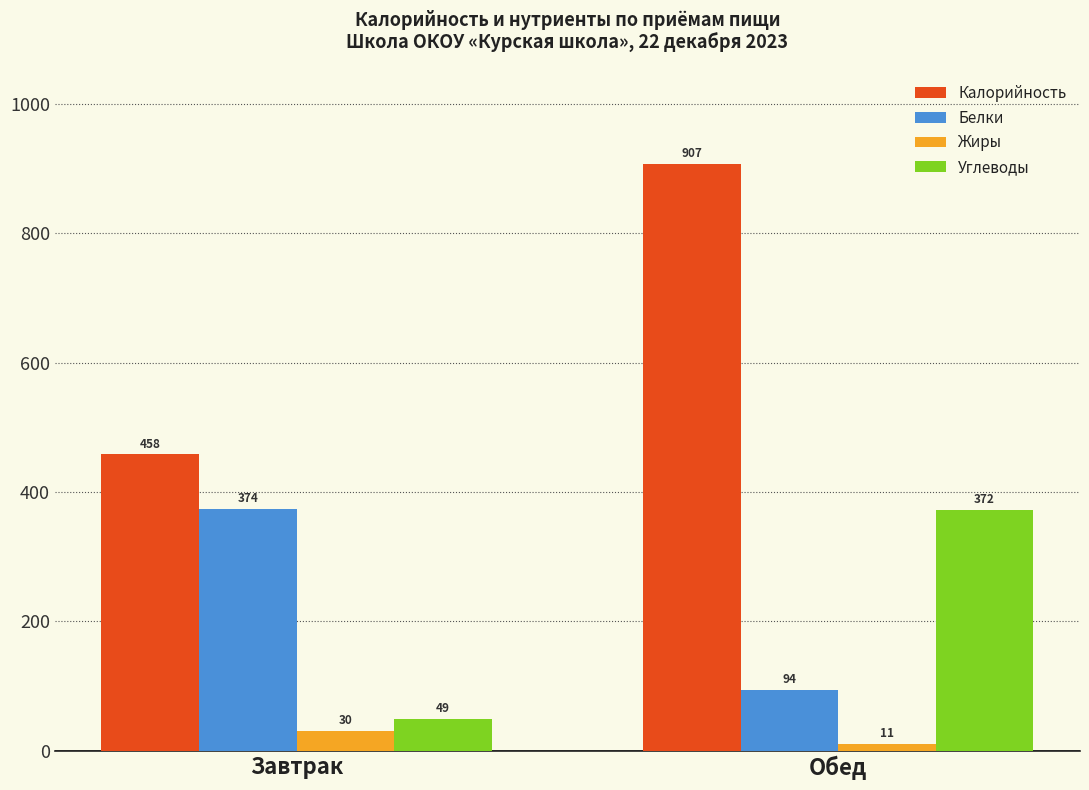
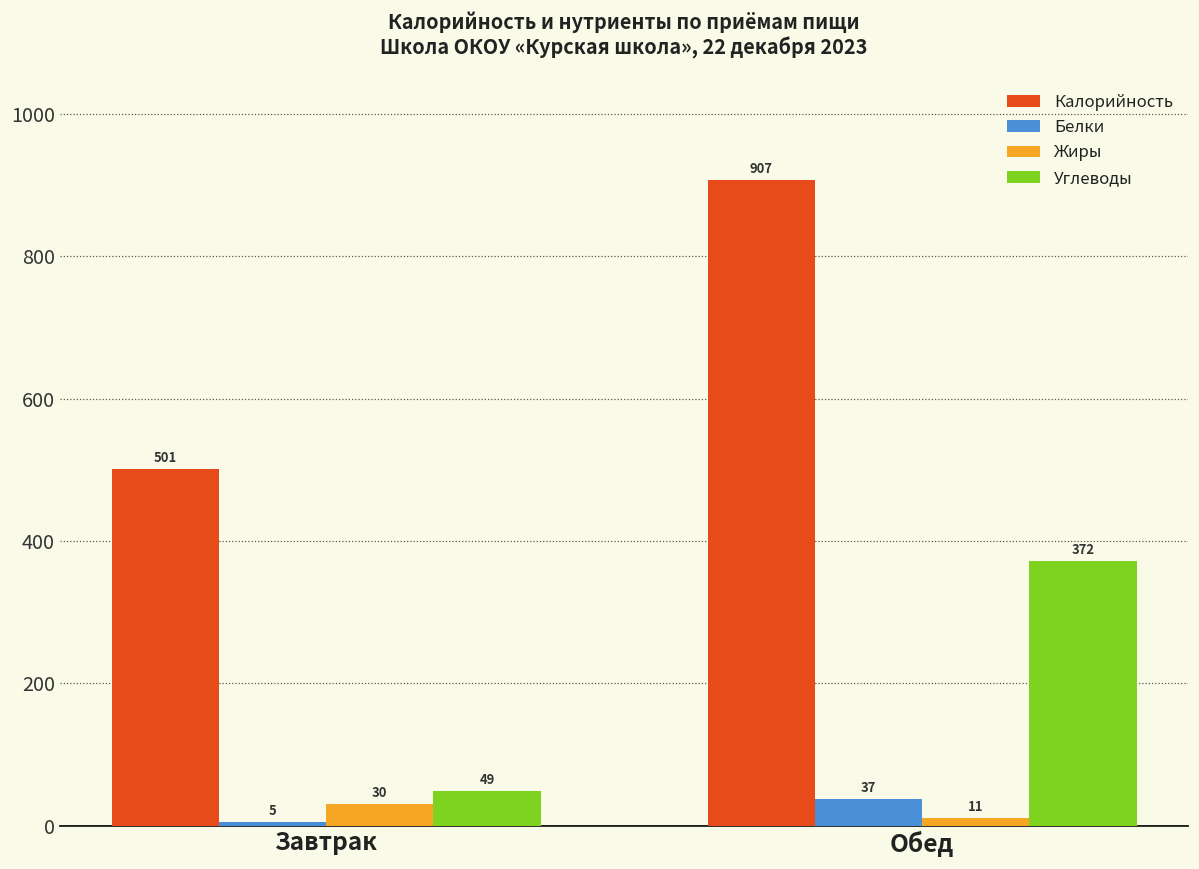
  {
    "Калорийность": {
-     "Завтрак": 458,
+     "Завтрак": 501,
      "Обед": 907
    },
    "Белки": {
-     "Завтрак": 374,
-     "Обед": 94
+     "Завтрак": 5,
+     "Обед": 37
    },
    "Жиры": {
      "Завтрак": 30,
      "Обед": 11
    },
    "Углеводы": {
      "Завтрак": 49,
      "Обед": 372
    }
  }
